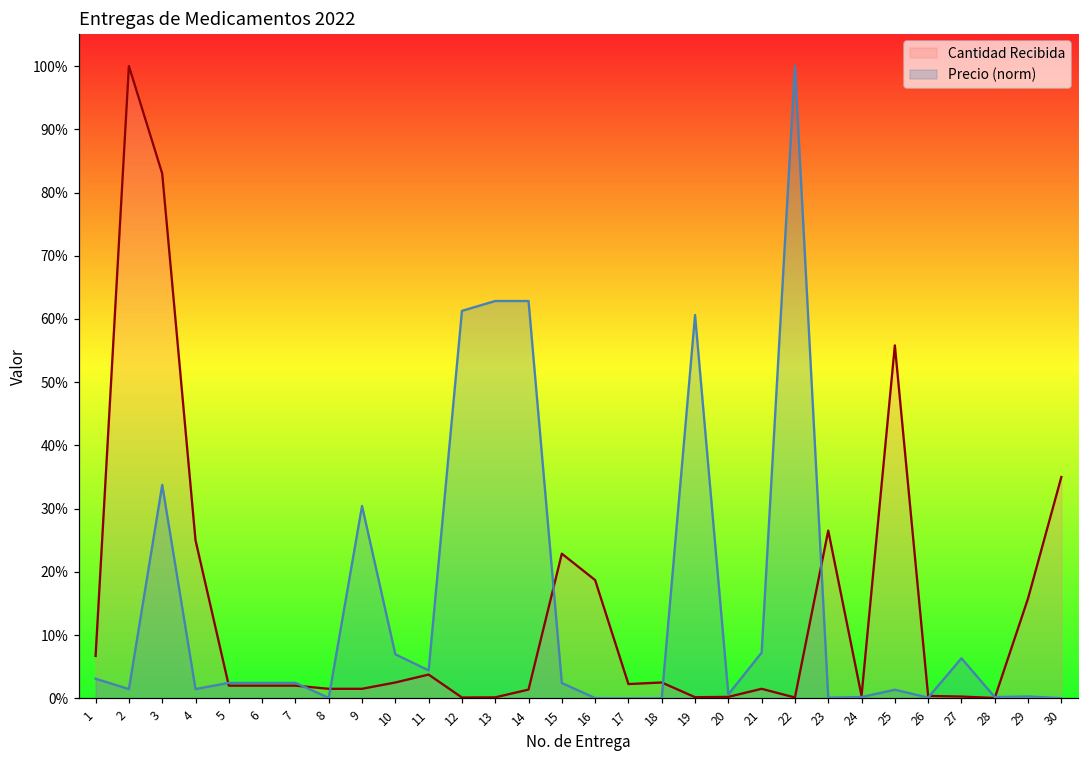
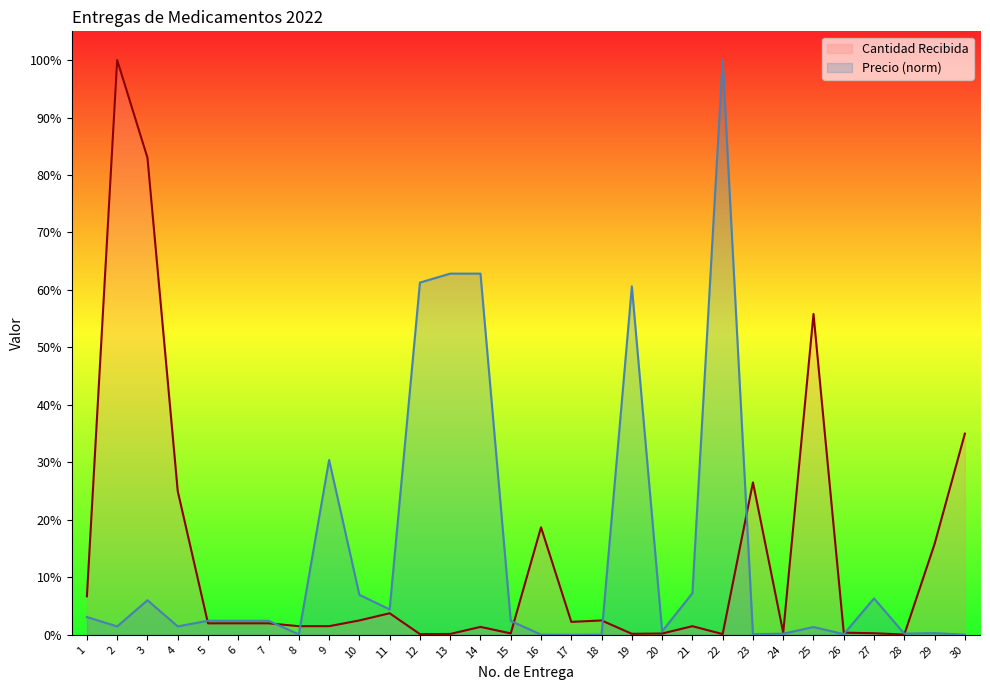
  {
    "Cantidad Recibida": {
      "1": "7%",
      "2": "100%",
      "3": "83%",
      "4": "25%",
      "8": "2%",
      "9": "2%",
      "10": "3%",
      "11": "4%",
      "12": "0%",
      "13": "0%",
      "14": "1%",
-     "15": "23%",
+     "15": "0%",
      "16": "19%",
      "17": "2%",
      "18": "3%",
      "19": "0%",
      "21": "2%",
      "22": "0%",
      "23": "27%",
      "25": "56%",
      "27": "0%",
      "29": "16%",
      "30": "35%"
    },
    "Precio (norm)": {
      "1": "3%",
      "2": "1%",
-     "3": "34%",
+     "3": "6%",
      "4": "1%",
      "8": "0%",
      "9": "30%",
      "10": "7%",
      "11": "4%",
      "12": "61%",
      "13": "63%",
      "14": "63%",
      "15": "2%",
      "16": "0%",
      "17": "0%",
      "18": "0%",
      "19": "61%",
      "21": "7%",
      "22": "100%",
      "23": "0%",
      "25": "1%",
      "27": "6%",
      "29": "0%",
      "30": "0%"
    }
  }
